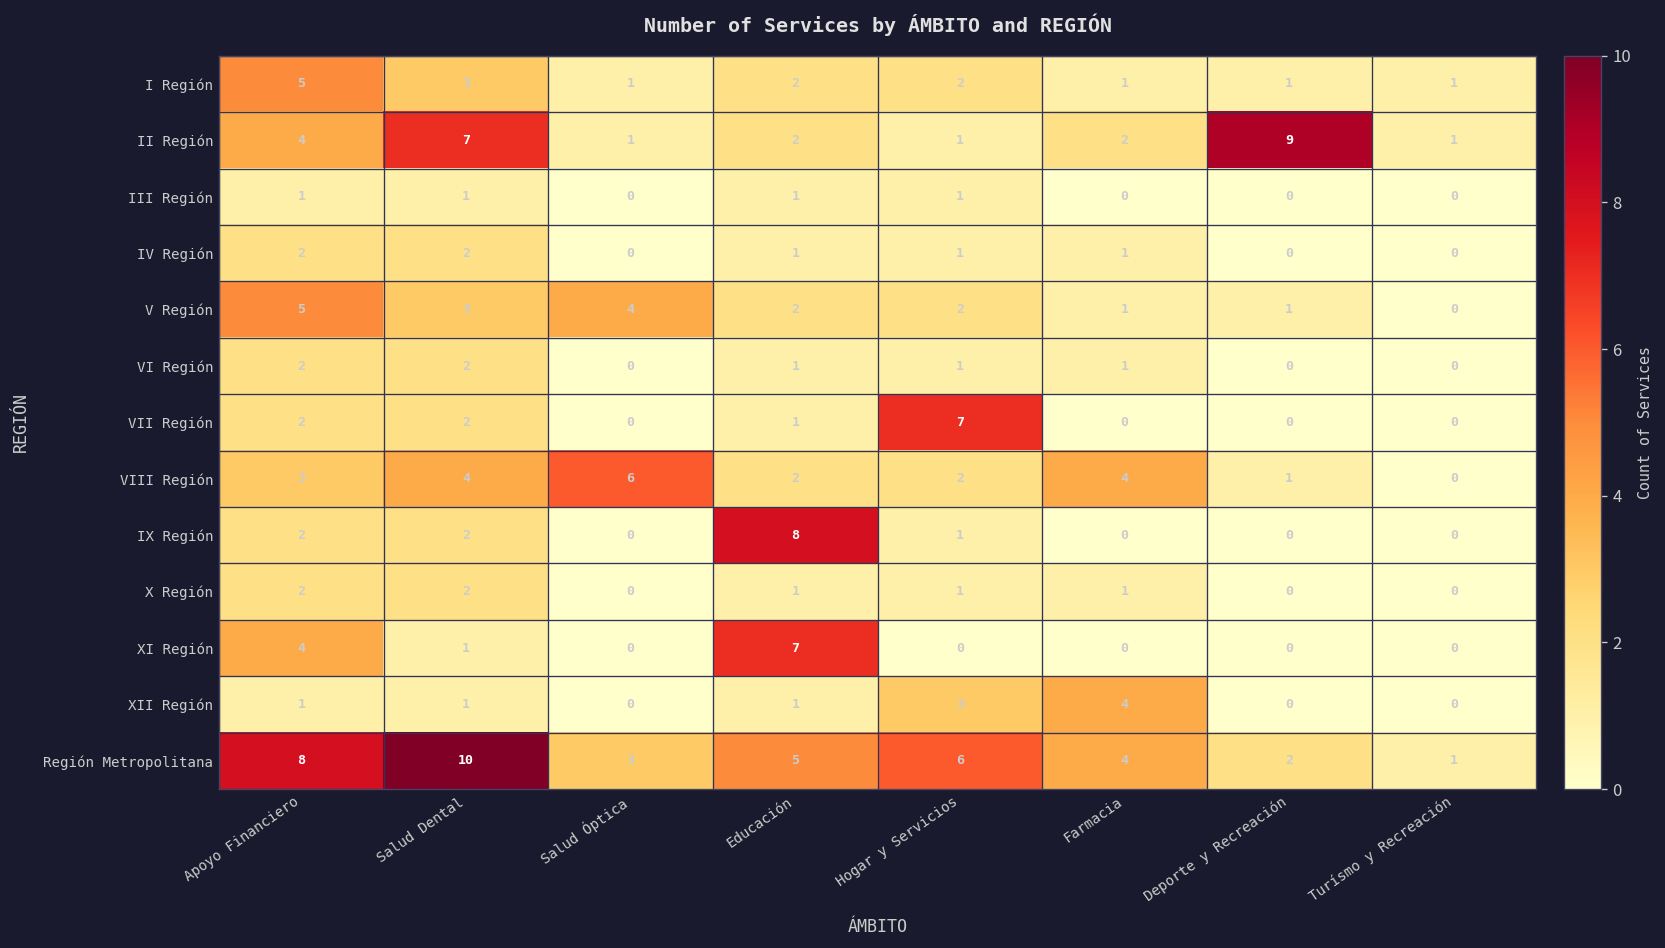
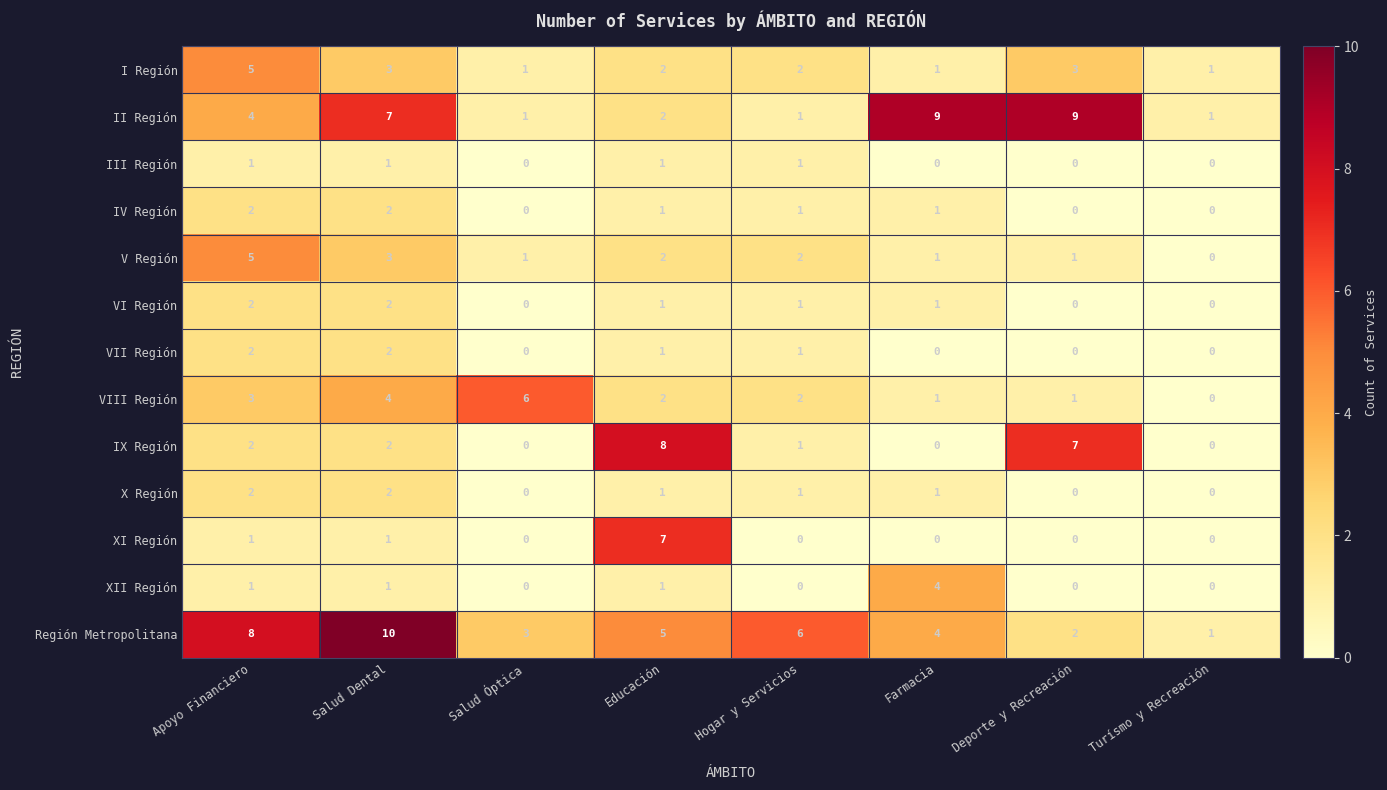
  {
    "I Región": {
      "Apoyo Financiero": 5,
      "Salud Dental": 3,
      "Salud Óptica": 1,
      "Educación": 2,
      "Hogar y Servicios": 2,
      "Farmacia": 1,
-     "Deporte y Recreación": 1,
+     "Deporte y Recreación": 3,
      "Turísmo y Recreación": 1
    },
    "II Región": {
      "Apoyo Financiero": 4,
      "Salud Dental": 7,
      "Salud Óptica": 1,
      "Educación": 2,
      "Hogar y Servicios": 1,
-     "Farmacia": 2,
+     "Farmacia": 9,
      "Deporte y Recreación": 9,
      "Turísmo y Recreación": 1
    },
    "III Región": {
      "Apoyo Financiero": 1,
      "Salud Dental": 1,
      "Salud Óptica": 0,
      "Educación": 1,
      "Hogar y Servicios": 1,
      "Farmacia": 0,
      "Deporte y Recreación": 0,
      "Turísmo y Recreación": 0
    },
    "IV Región": {
      "Apoyo Financiero": 2,
      "Salud Dental": 2,
      "Salud Óptica": 0,
      "Educación": 1,
      "Hogar y Servicios": 1,
      "Farmacia": 1,
      "Deporte y Recreación": 0,
      "Turísmo y Recreación": 0
    },
    "V Región": {
      "Apoyo Financiero": 5,
      "Salud Dental": 3,
-     "Salud Óptica": 4,
+     "Salud Óptica": 1,
      "Educación": 2,
      "Hogar y Servicios": 2,
      "Farmacia": 1,
      "Deporte y Recreación": 1,
      "Turísmo y Recreación": 0
    },
    "VI Región": {
      "Apoyo Financiero": 2,
      "Salud Dental": 2,
      "Salud Óptica": 0,
      "Educación": 1,
      "Hogar y Servicios": 1,
      "Farmacia": 1,
      "Deporte y Recreación": 0,
      "Turísmo y Recreación": 0
    },
    "VII Región": {
      "Apoyo Financiero": 2,
      "Salud Dental": 2,
      "Salud Óptica": 0,
      "Educación": 1,
-     "Hogar y Servicios": 7,
+     "Hogar y Servicios": 1,
      "Farmacia": 0,
      "Deporte y Recreación": 0,
      "Turísmo y Recreación": 0
    },
    "VIII Región": {
      "Apoyo Financiero": 3,
      "Salud Dental": 4,
      "Salud Óptica": 6,
      "Educación": 2,
      "Hogar y Servicios": 2,
-     "Farmacia": 4,
+     "Farmacia": 1,
      "Deporte y Recreación": 1,
      "Turísmo y Recreación": 0
    },
    "IX Región": {
      "Apoyo Financiero": 2,
      "Salud Dental": 2,
      "Salud Óptica": 0,
      "Educación": 8,
      "Hogar y Servicios": 1,
      "Farmacia": 0,
-     "Deporte y Recreación": 0,
+     "Deporte y Recreación": 7,
      "Turísmo y Recreación": 0
    },
    "X Región": {
      "Apoyo Financiero": 2,
      "Salud Dental": 2,
      "Salud Óptica": 0,
      "Educación": 1,
      "Hogar y Servicios": 1,
      "Farmacia": 1,
      "Deporte y Recreación": 0,
      "Turísmo y Recreación": 0
    },
    "XI Región": {
-     "Apoyo Financiero": 4,
+     "Apoyo Financiero": 1,
      "Salud Dental": 1,
      "Salud Óptica": 0,
      "Educación": 7,
      "Hogar y Servicios": 0,
      "Farmacia": 0,
      "Deporte y Recreación": 0,
      "Turísmo y Recreación": 0
    },
    "XII Región": {
      "Apoyo Financiero": 1,
      "Salud Dental": 1,
      "Salud Óptica": 0,
      "Educación": 1,
-     "Hogar y Servicios": 3,
+     "Hogar y Servicios": 0,
      "Farmacia": 4,
      "Deporte y Recreación": 0,
      "Turísmo y Recreación": 0
    },
    "Región Metropolitana": {
      "Apoyo Financiero": 8,
      "Salud Dental": 10,
      "Salud Óptica": 3,
      "Educación": 5,
      "Hogar y Servicios": 6,
      "Farmacia": 4,
      "Deporte y Recreación": 2,
      "Turísmo y Recreación": 1
    }
  }
